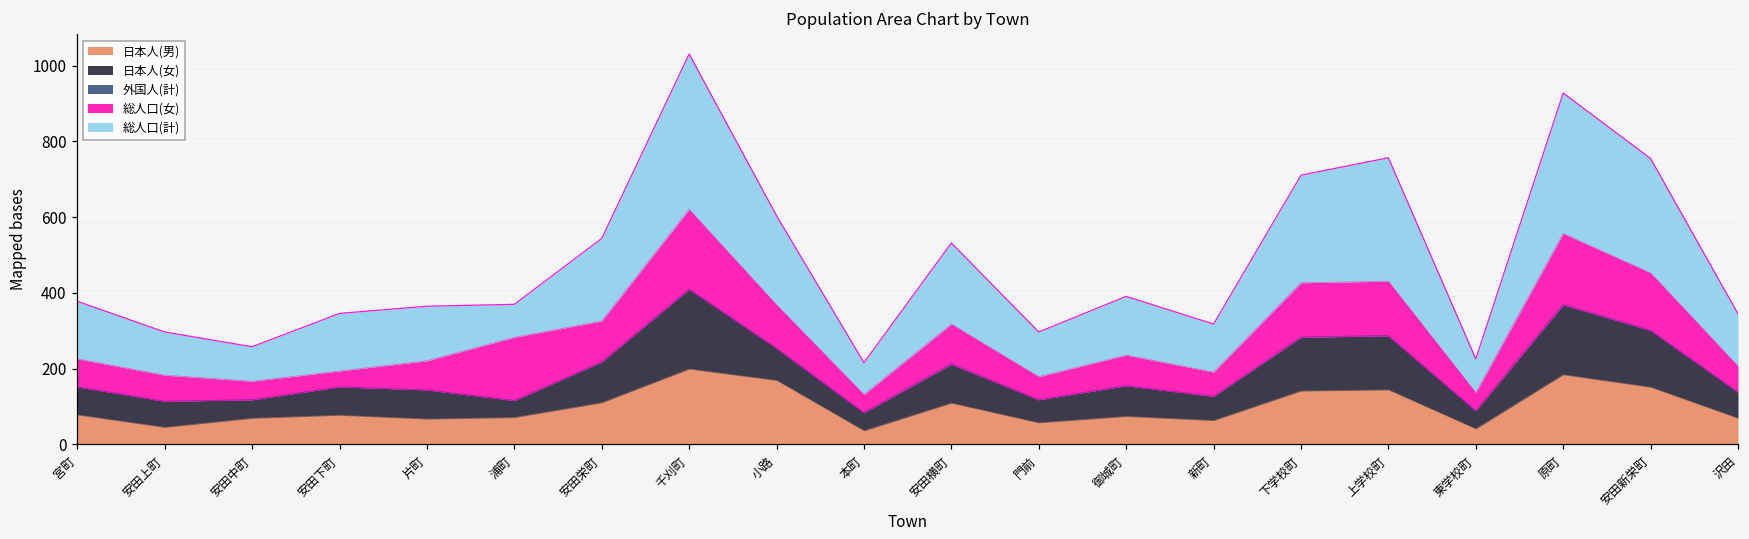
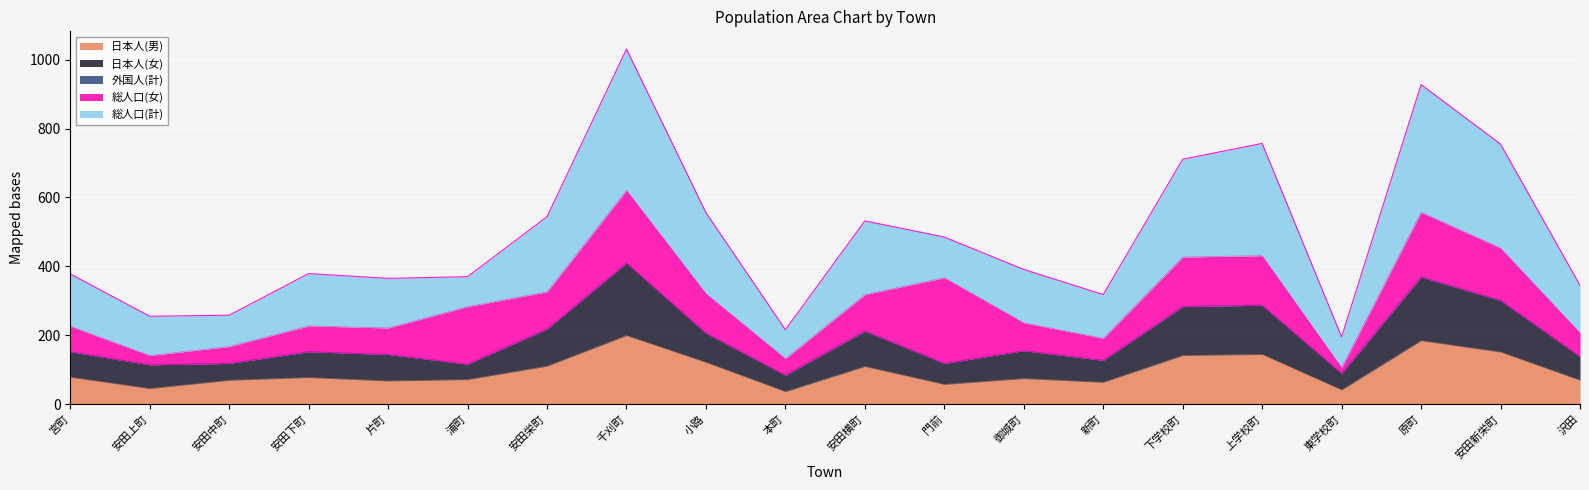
  {
    "日本人(男)": {
      "宮町": 80,
      "安田上町": 50,
      "安田中町": 70,
      "安田下町": 80,
      "片町": 70,
      "浦町": 70,
      "安田栄町": 110,
      "千刈町": 200,
-     "小路": 170,
+     "小路": 120,
      "本町": 40,
      "安田横町": 110,
      "門前": 60,
      "御城町": 70,
      "新町": 60,
      "下学校町": 140,
      "上学校町": 140,
      "東学校町": 40,
      "原町": 180,
      "安田新栄町": 150,
      "沢田": 70
    },
    "総人口(女)": {
      "宮町": 70,
-     "安田上町": 70,
+     "安田上町": 30,
      "安田中町": 50,
-     "安田下町": 40,
+     "安田下町": 80,
      "片町": 80,
      "浦町": 170,
      "安田栄町": 110,
      "千刈町": 210,
      "小路": 110,
      "本町": 50,
      "安田横町": 100,
-     "門前": 60,
+     "門前": 250,
      "御城町": 80,
      "新町": 60,
      "下学校町": 140,
      "上学校町": 140,
-     "東学校町": 50,
+     "東学校町": 20,
      "原町": 190,
      "安田新栄町": 150,
      "沢田": 70
    },
    "総人口(計)": {
      "宮町": 150,
      "安田上町": 110,
      "安田中町": 90,
      "安田下町": 150,
      "片町": 140,
      "浦町": 90,
      "安田栄町": 220,
      "千刈町": 410,
      "小路": 240,
      "本町": 80,
      "安田横町": 210,
      "門前": 120,
      "御城町": 160,
      "新町": 130,
      "下学校町": 280,
      "上学校町": 330,
      "東学校町": 90,
      "原町": 370,
      "安田新栄町": 300,
      "沢田": 140
    }
  }
